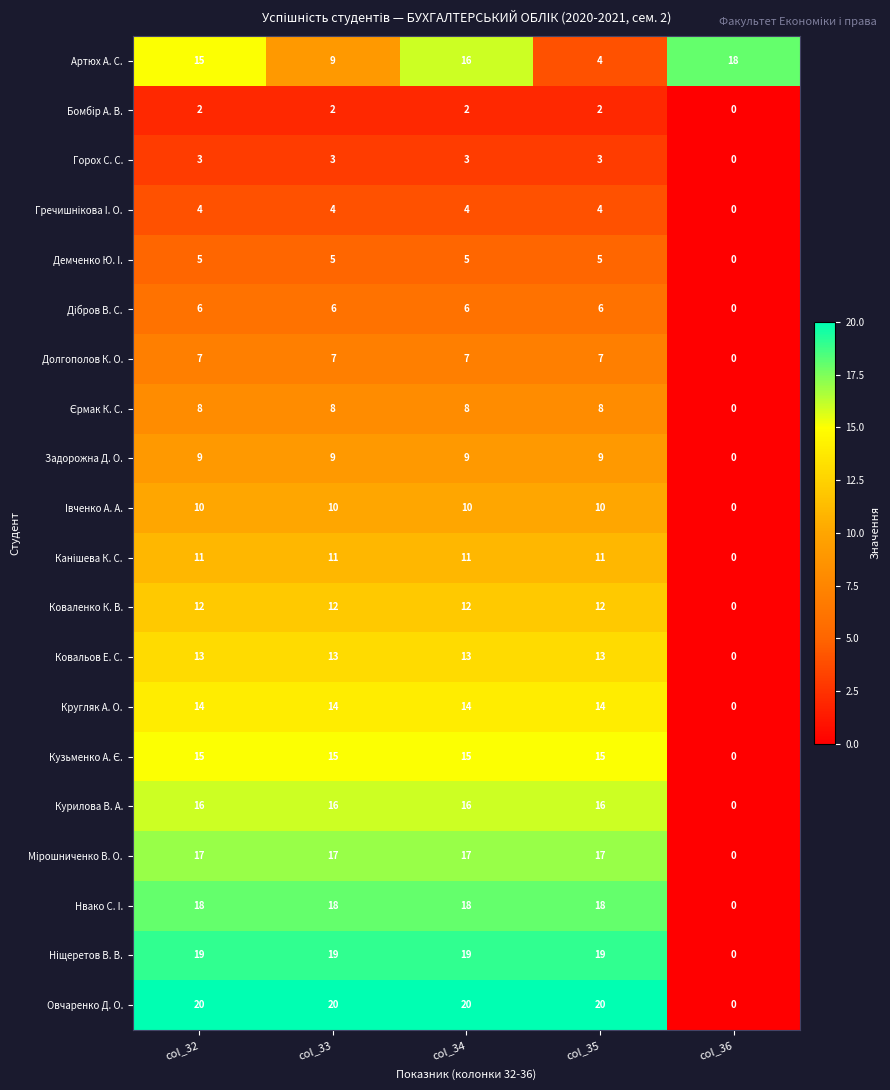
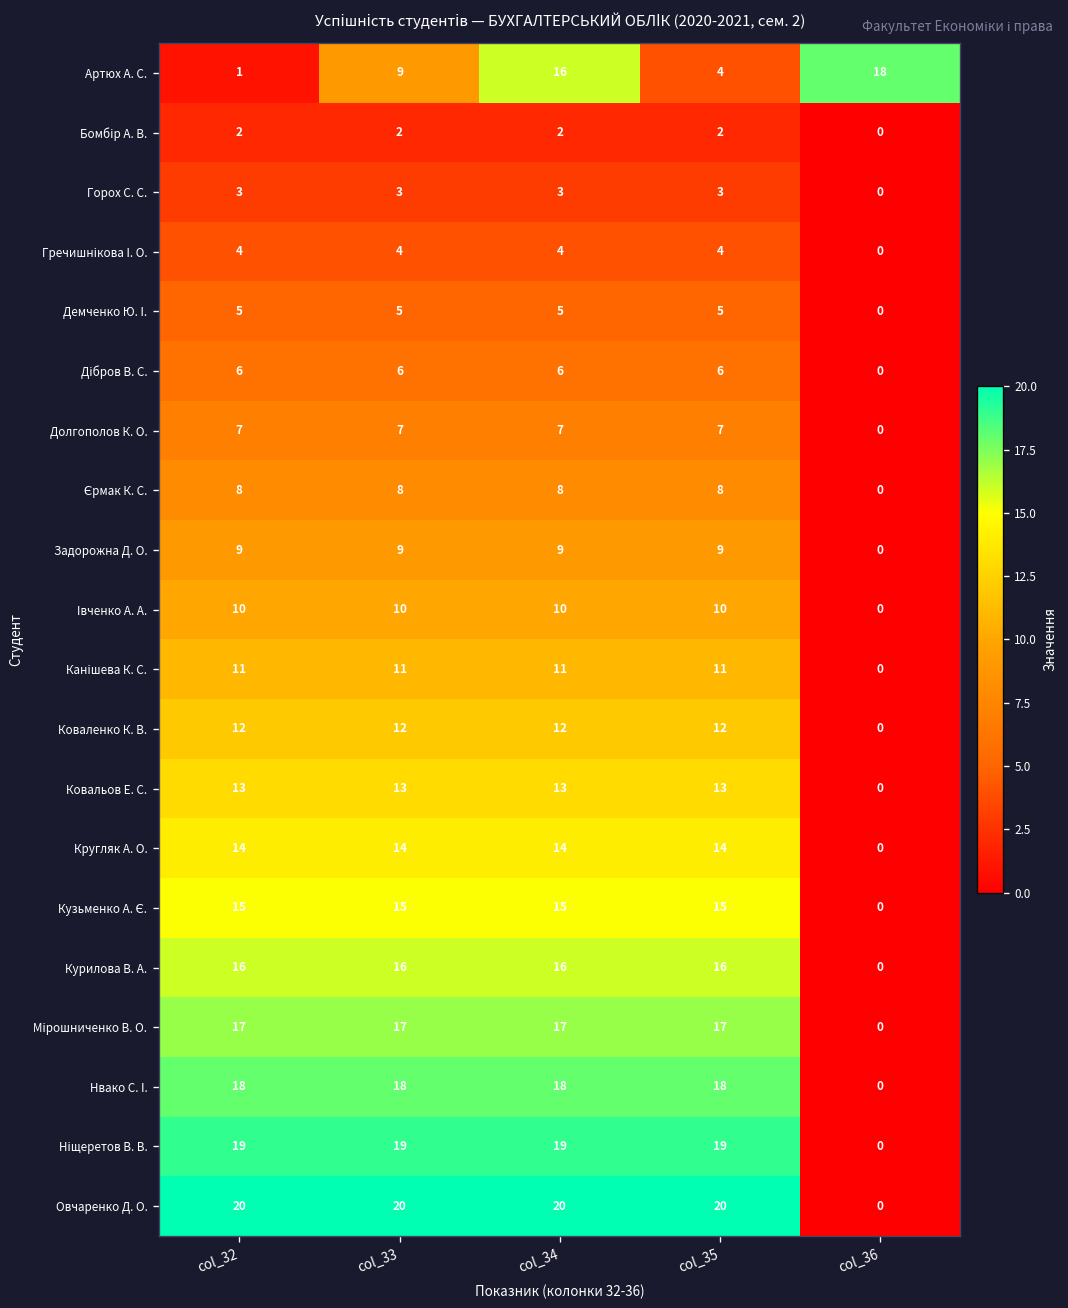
  {
    "Артюх А. С.": {
-     "col_32": 15,
+     "col_32": 1,
      "col_33": 9,
      "col_34": 16,
      "col_35": 4,
      "col_36": 18
    },
    "Бомбір А. В.": {
      "col_32": 2,
      "col_33": 2,
      "col_34": 2,
      "col_35": 2,
      "col_36": 0
    },
    "Горох С. С.": {
      "col_32": 3,
      "col_33": 3,
      "col_34": 3,
      "col_35": 3,
      "col_36": 0
    },
    "Гречишнікова І. О.": {
      "col_32": 4,
      "col_33": 4,
      "col_34": 4,
      "col_35": 4,
      "col_36": 0
    },
    "Демченко Ю. І.": {
      "col_32": 5,
      "col_33": 5,
      "col_34": 5,
      "col_35": 5,
      "col_36": 0
    },
    "Дібров В. С.": {
      "col_32": 6,
      "col_33": 6,
      "col_34": 6,
      "col_35": 6,
      "col_36": 0
    },
    "Долгополов К. О.": {
      "col_32": 7,
      "col_33": 7,
      "col_34": 7,
      "col_35": 7,
      "col_36": 0
    },
    "Єрмак К. С.": {
      "col_32": 8,
      "col_33": 8,
      "col_34": 8,
      "col_35": 8,
      "col_36": 0
    },
    "Задорожна Д. О.": {
      "col_32": 9,
      "col_33": 9,
      "col_34": 9,
      "col_35": 9,
      "col_36": 0
    },
    "Івченко А. А.": {
      "col_32": 10,
      "col_33": 10,
      "col_34": 10,
      "col_35": 10,
      "col_36": 0
    },
    "Канішева К. С.": {
      "col_32": 11,
      "col_33": 11,
      "col_34": 11,
      "col_35": 11,
      "col_36": 0
    },
    "Коваленко К. В.": {
      "col_32": 12,
      "col_33": 12,
      "col_34": 12,
      "col_35": 12,
      "col_36": 0
    },
    "Ковальов Е. С.": {
      "col_32": 13,
      "col_33": 13,
      "col_34": 13,
      "col_35": 13,
      "col_36": 0
    },
    "Кругляк А. О.": {
      "col_32": 14,
      "col_33": 14,
      "col_34": 14,
      "col_35": 14,
      "col_36": 0
    },
    "Кузьменко А. Є.": {
      "col_32": 15,
      "col_33": 15,
      "col_34": 15,
      "col_35": 15,
      "col_36": 0
    },
    "Курилова В. А.": {
      "col_32": 16,
      "col_33": 16,
      "col_34": 16,
      "col_35": 16,
      "col_36": 0
    },
    "Мірошниченко В. О.": {
      "col_32": 17,
      "col_33": 17,
      "col_34": 17,
      "col_35": 17,
      "col_36": 0
    },
    "Нвако С. І.": {
      "col_32": 18,
      "col_33": 18,
      "col_34": 18,
      "col_35": 18,
      "col_36": 0
    },
    "Ніщеретов В. В.": {
      "col_32": 19,
      "col_33": 19,
      "col_34": 19,
      "col_35": 19,
      "col_36": 0
    },
    "Овчаренко Д. О.": {
      "col_32": 20,
      "col_33": 20,
      "col_34": 20,
      "col_35": 20,
      "col_36": 0
    }
  }
